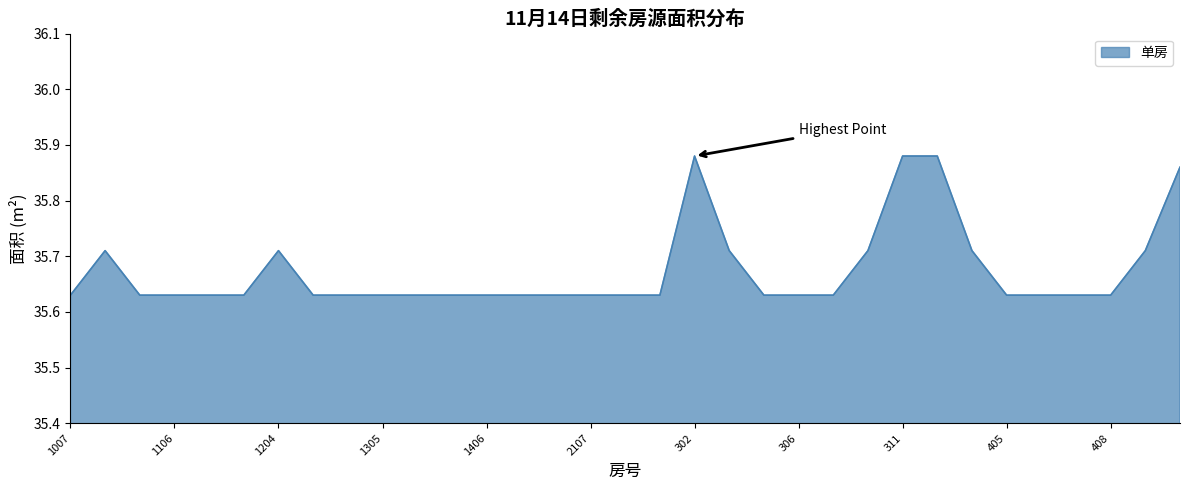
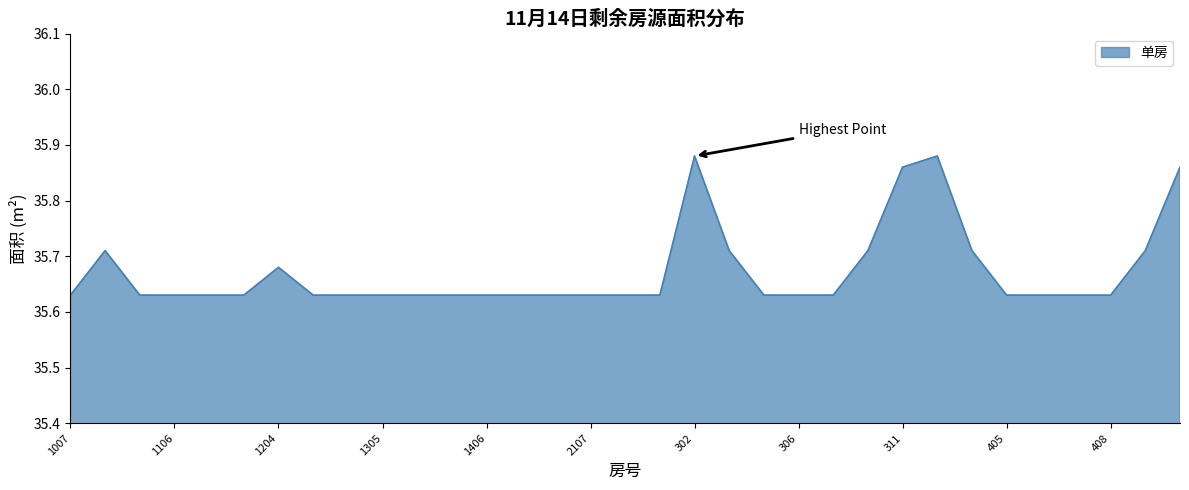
  {
    "1007": 35.63,
    "1106": 35.63,
-   "1204": 35.71,
+   "1204": 35.68,
    "1305": 35.63,
    "1406": 35.63,
    "2107": 35.63,
    "302": 35.88,
    "306": 35.63,
-   "311": 35.88,
+   "311": 35.86,
    "405": 35.63,
    "408": 35.63
  }
